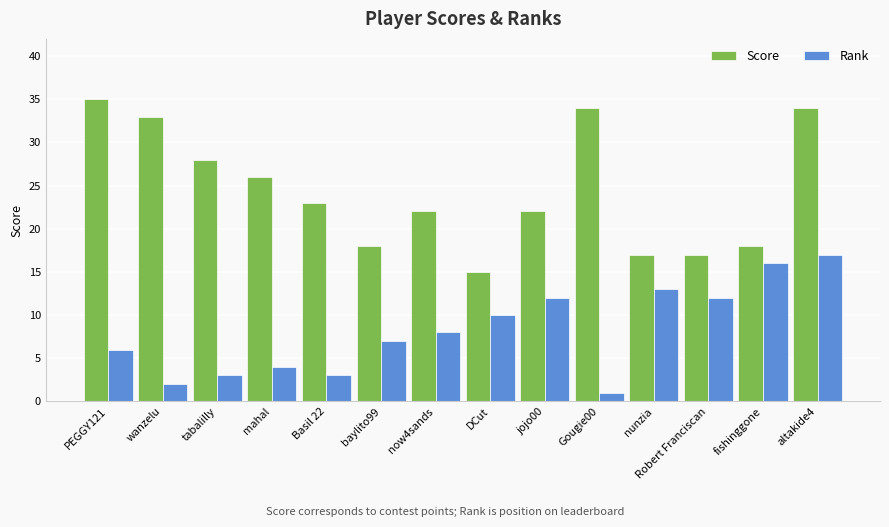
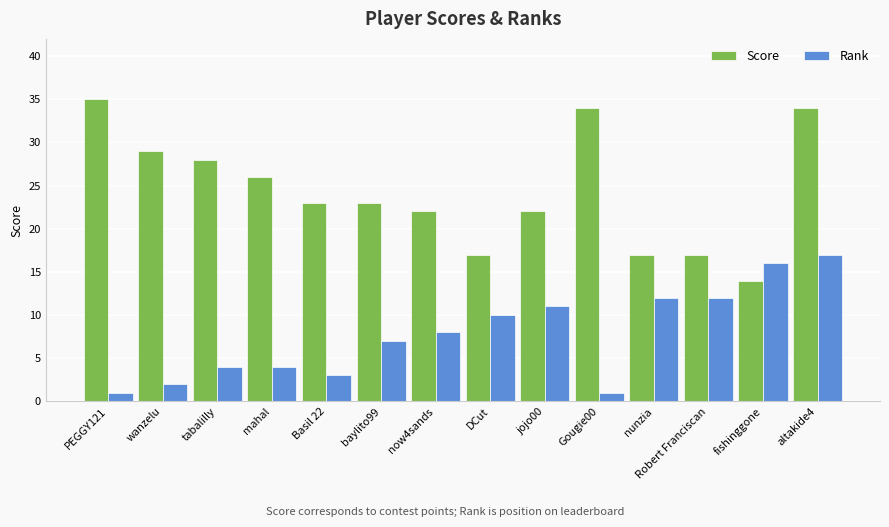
  {
    "Score": {
      "PEGGY121": 35,
-     "wanzelu": 33,
+     "wanzelu": 29,
      "tabalilly": 28,
      "mahal": 26,
      "Basil 22": 23,
-     "baylito99": 18,
+     "baylito99": 23,
      "now4sands": 22,
-     "DCut": 15,
+     "DCut": 17,
      "jojo00": 22,
      "Gougie00": 34,
      "nunzia": 17,
      "Robert Franciscan": 17,
-     "fishinggone": 18,
+     "fishinggone": 14,
      "altakide4": 34
    },
    "Rank": {
-     "PEGGY121": 6,
+     "PEGGY121": 1,
      "wanzelu": 2,
-     "tabalilly": 3,
+     "tabalilly": 4,
      "mahal": 4,
      "Basil 22": 3,
      "baylito99": 7,
      "now4sands": 8,
      "DCut": 10,
-     "jojo00": 12,
+     "jojo00": 11,
      "Gougie00": 1,
-     "nunzia": 13,
+     "nunzia": 12,
      "Robert Franciscan": 12,
      "fishinggone": 16,
      "altakide4": 17
    }
  }
